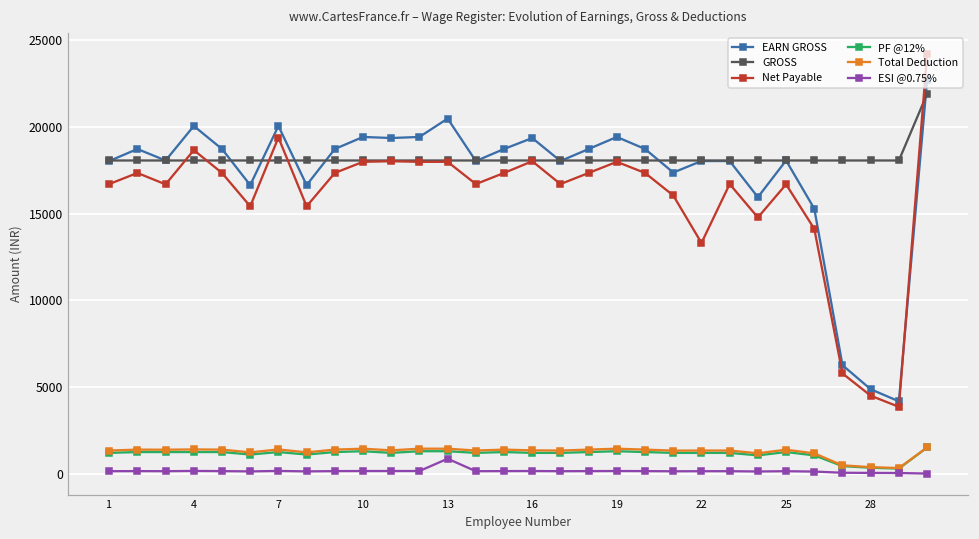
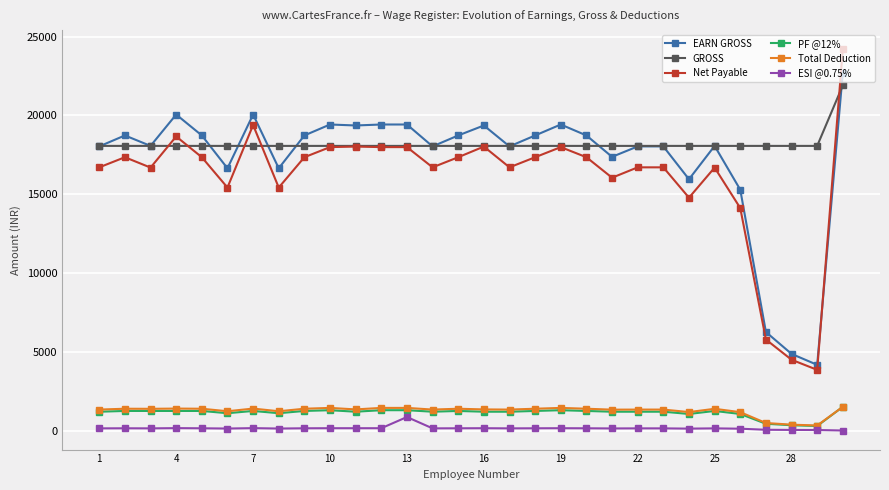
  {
    "EARN GROSS": {
      "4": 20100,
      "7": 20100,
      "10": 19400,
-     "13": 20500,
+     "13": 19400,
      "16": 19400,
      "19": 19400,
      "28": 4900
    },
    "GROSS": {
      "4": 18100,
      "7": 18100,
      "28": 18100
    },
    "Net Payable": {
      "1": 16700,
      "4": 18700,
      "7": 19400,
-     "22": 13300,
+     "22": 16700,
      "25": 16700,
      "28": 4500
    },
    "ESI @0.75%": {
      "1": 100,
      "4": 200,
      "7": 200,
      "10": 100,
      "13": 900,
      "16": 100,
      "19": 100,
      "22": 100,
      "25": 100,
      "28": 0
    }
  }
